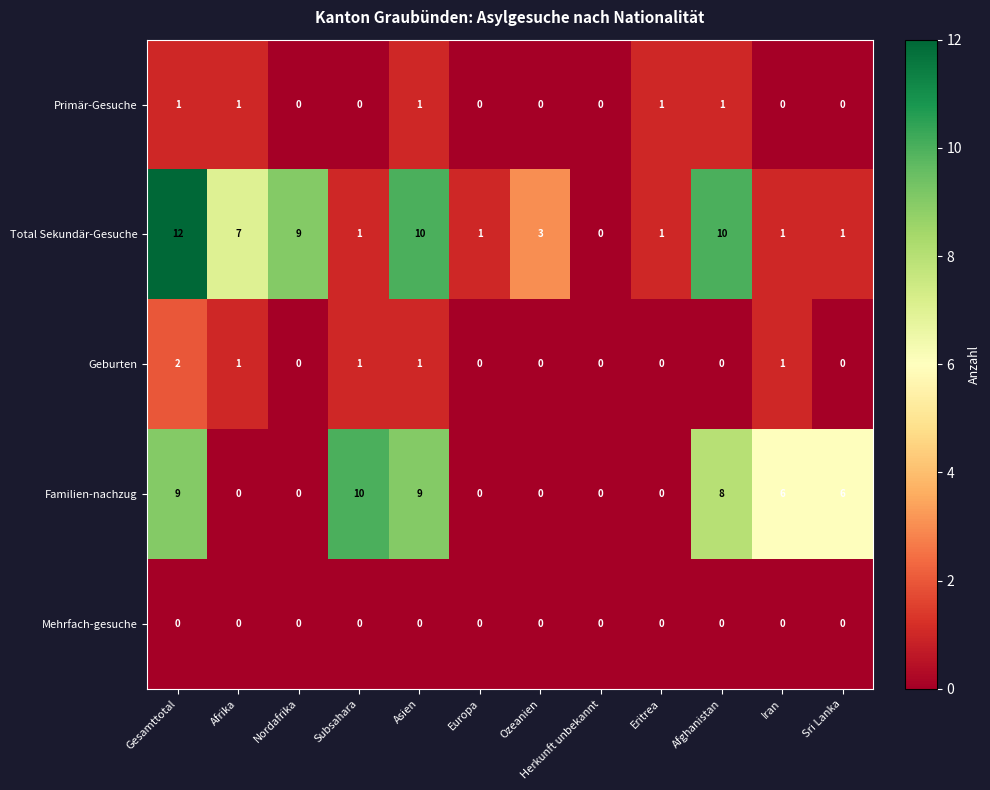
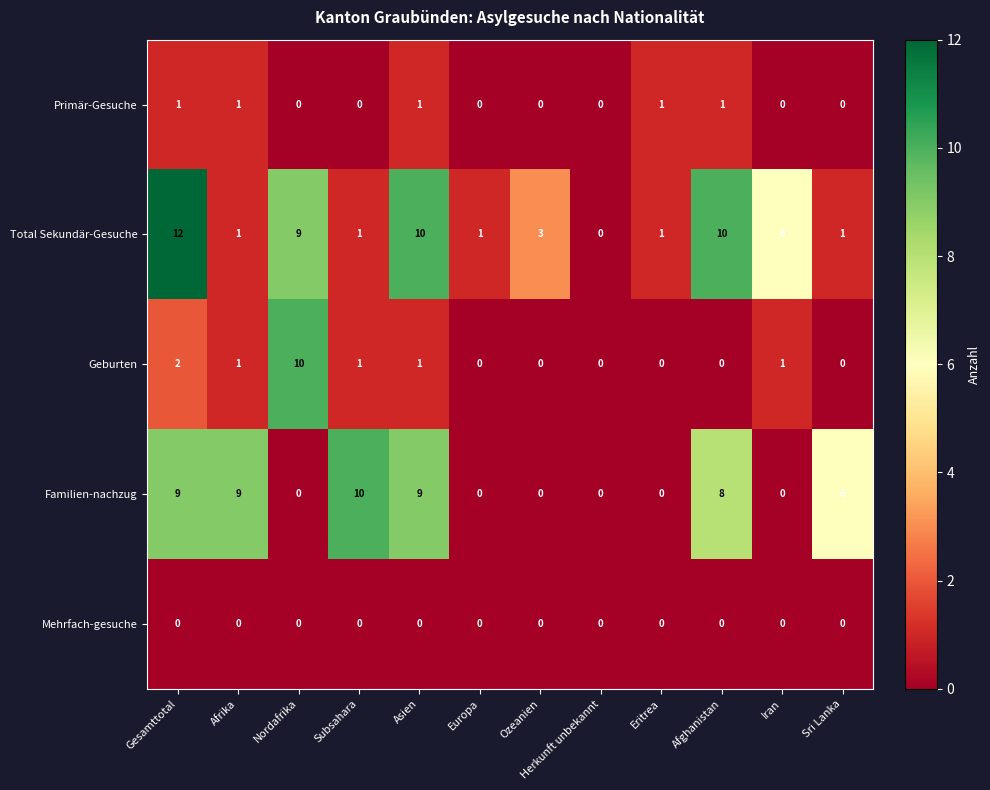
  {
    "Primär-Gesuche": {
      "Gesamttotal": 1,
      "Afrika": 1,
      "Nordafrika": 0,
      "Subsahara": 0,
      "Asien": 1,
      "Europa": 0,
      "Ozeanien": 0,
      "Herkunft unbekannt": 0,
      "Eritrea": 1,
      "Afghanistan": 1,
      "Iran": 0,
      "Sri Lanka": 0
    },
    "Total Sekundär-Gesuche": {
      "Gesamttotal": 12,
-     "Afrika": 7,
+     "Afrika": 1,
      "Nordafrika": 9,
      "Subsahara": 1,
      "Asien": 10,
      "Europa": 1,
      "Ozeanien": 3,
      "Herkunft unbekannt": 0,
      "Eritrea": 1,
      "Afghanistan": 10,
-     "Iran": 1,
+     "Iran": 6,
      "Sri Lanka": 1
    },
    "Geburten": {
      "Gesamttotal": 2,
      "Afrika": 1,
-     "Nordafrika": 0,
+     "Nordafrika": 10,
      "Subsahara": 1,
      "Asien": 1,
      "Europa": 0,
      "Ozeanien": 0,
      "Herkunft unbekannt": 0,
      "Eritrea": 0,
      "Afghanistan": 0,
      "Iran": 1,
      "Sri Lanka": 0
    },
    "Familien-nachzug": {
      "Gesamttotal": 9,
-     "Afrika": 0,
+     "Afrika": 9,
      "Nordafrika": 0,
      "Subsahara": 10,
      "Asien": 9,
      "Europa": 0,
      "Ozeanien": 0,
      "Herkunft unbekannt": 0,
      "Eritrea": 0,
      "Afghanistan": 8,
-     "Iran": 6,
+     "Iran": 0,
      "Sri Lanka": 6
    },
    "Mehrfach-gesuche": {
      "Gesamttotal": 0,
      "Afrika": 0,
      "Nordafrika": 0,
      "Subsahara": 0,
      "Asien": 0,
      "Europa": 0,
      "Ozeanien": 0,
      "Herkunft unbekannt": 0,
      "Eritrea": 0,
      "Afghanistan": 0,
      "Iran": 0,
      "Sri Lanka": 0
    }
  }
